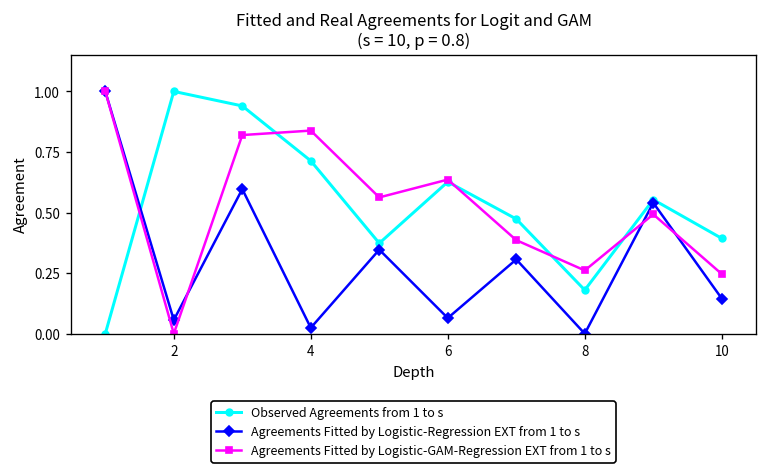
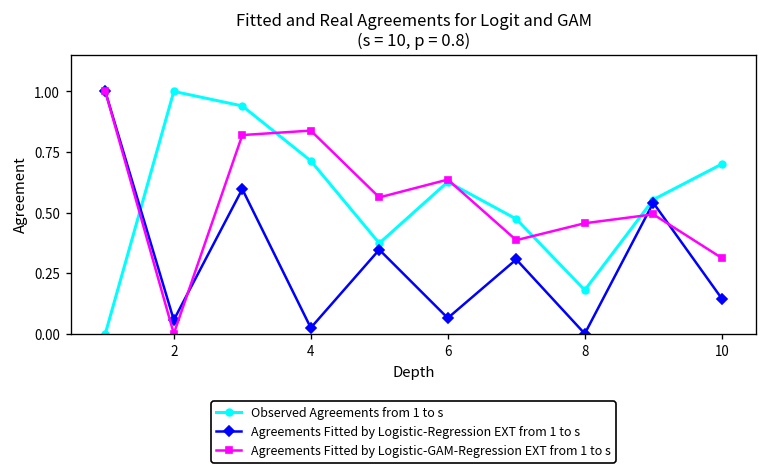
  {
    "Observed Agreements from 1 to s": {
      "2": 1.00,
      "4": 0.71,
      "8": 0.18,
-     "10": 0.39
+     "10": 0.70
    },
    "Agreements Fitted by Logistic-Regression EXT from 1 to s": {
      "2": 0.06,
      "4": 0.02,
      "6": 0.06,
      "8": 0.00,
      "10": 0.15
    },
    "Agreements Fitted by Logistic-GAM-Regression EXT from 1 to s": {
      "2": 0.00,
      "4": 0.84,
-     "8": 0.26,
-     "10": 0.25
+     "8": 0.46,
+     "10": 0.31
    }
  }
